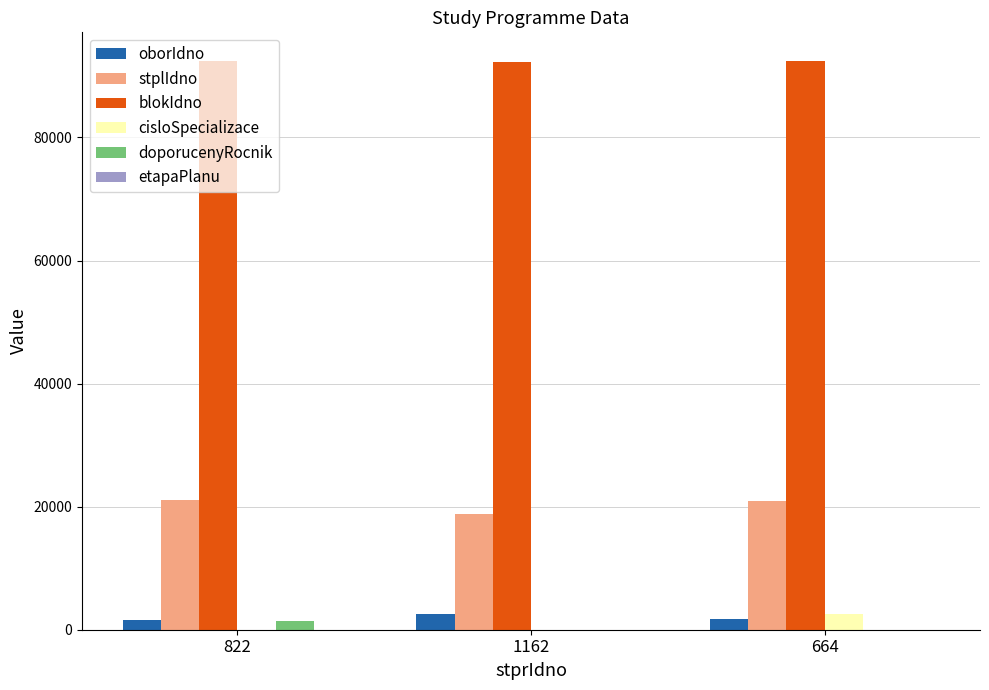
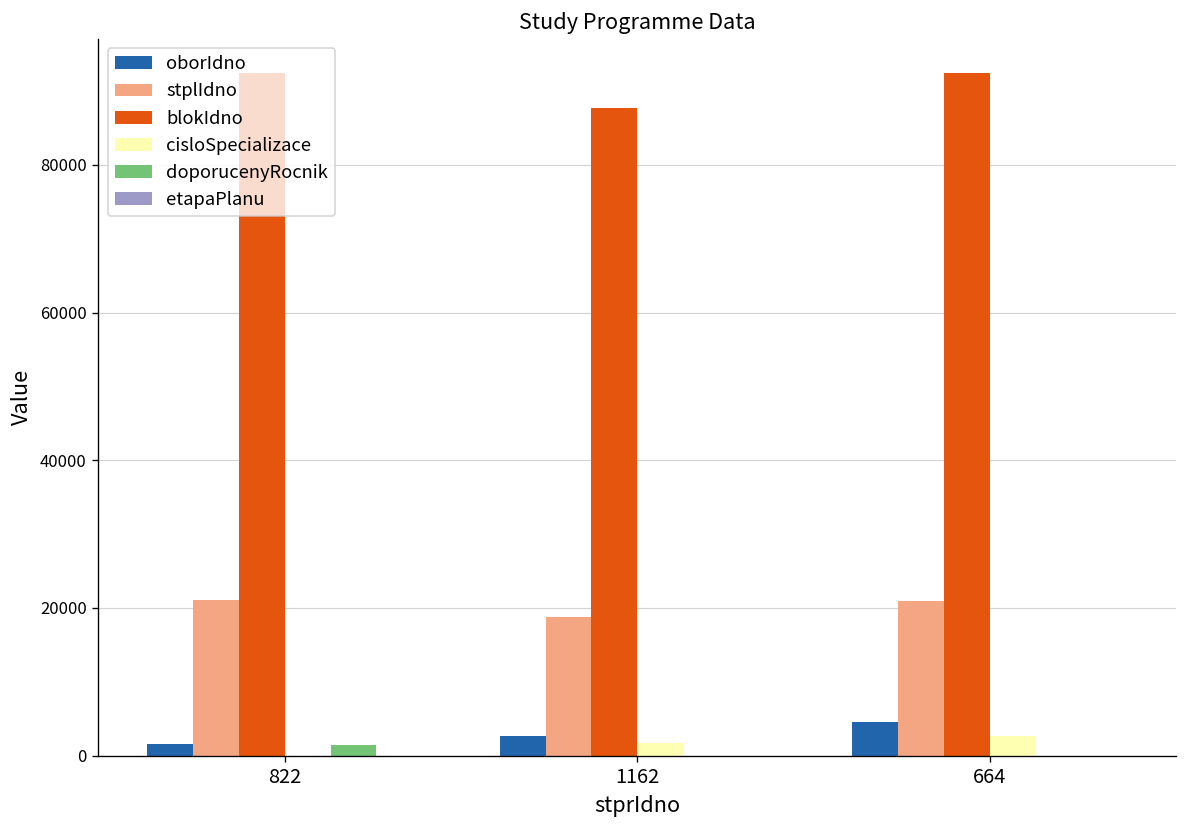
  {
    "oborIdno": {
      "822": 2000,
      "1162": 3000,
-     "664": 2000
+     "664": 5000
    },
    "stplIdno": {
      "822": 21000,
      "1162": 19000,
      "664": 21000
    },
    "blokIdno": {
-     "1162": 92000,
+     "1162": 88000,
      "664": 92000
    },
    "cisloSpecializace": {
      "822": 0,
-     "1162": 0,
+     "1162": 2000,
      "664": 3000
    },
    "doporucenyRocnik": {
      "822": 1000
    }
  }
